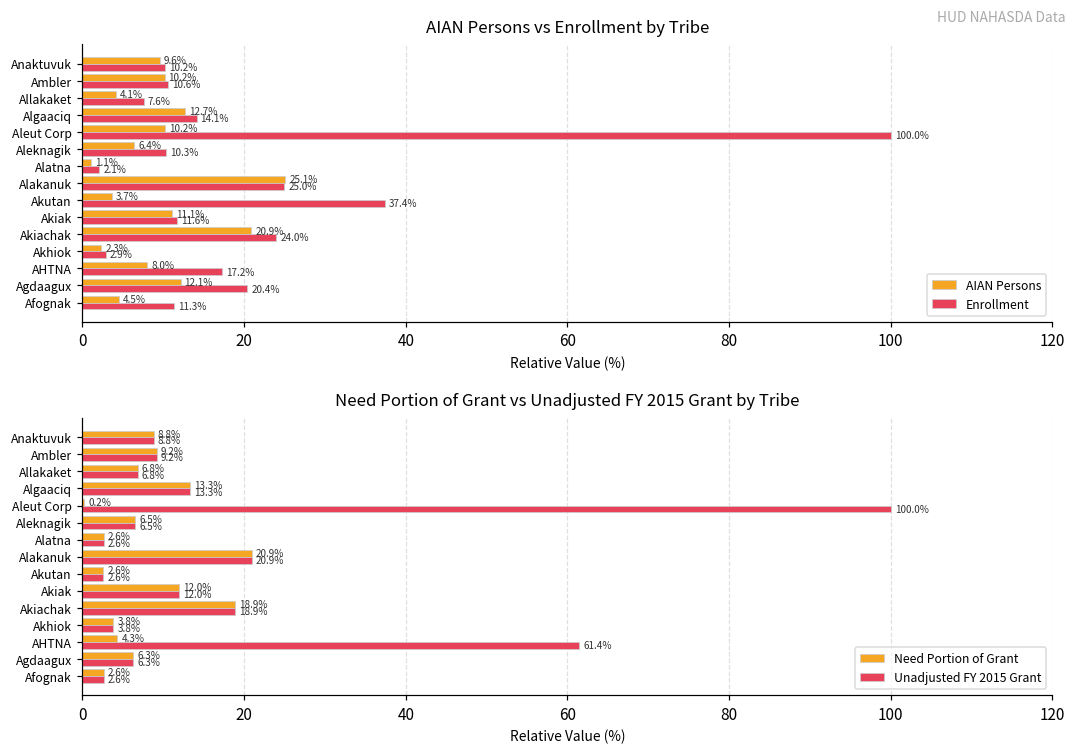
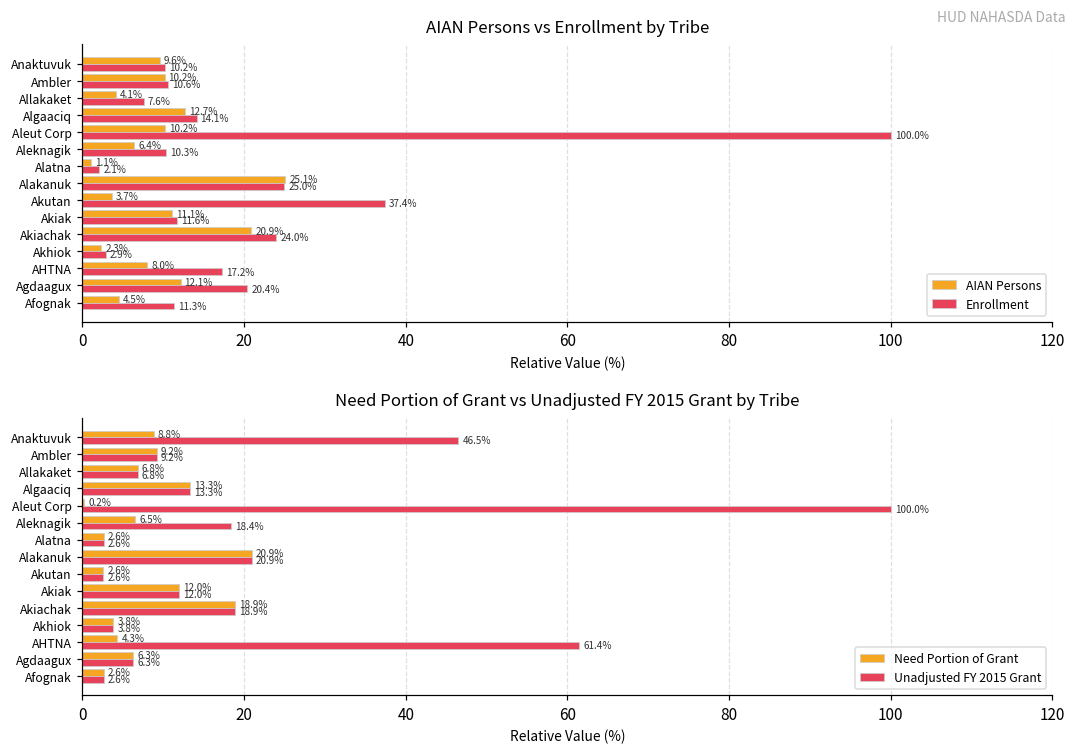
  {
    "AIAN Persons vs Enrollment by Tribe": {
      "AIAN Persons": {
        "Allakaket": "4.1%",
        "Aleut Corp": "10.2%",
        "Aleknagik": "6.4%",
        "Akutan": "3.7%",
        "Akiachak": "20.9%",
        "AHTNA": "8.0%",
        "Agdaagux": "12.1%",
        "Afognak": "4.5%"
      },
      "Enrollment": {
        "Allakaket": "7.6%",
        "Aleut Corp": "100.0%",
        "Aleknagik": "10.3%",
        "Akutan": "37.4%",
        "Akiachak": "24.0%",
        "AHTNA": "17.2%",
        "Agdaagux": "20.4%",
        "Afognak": "11.3%"
      }
    },
    "Need Portion of Grant vs Unadjusted FY 2015 Grant by Tribe": {
      "Need Portion of Grant": {
        "Anaktuvuk": "8.8%",
        "Aleut Corp": "0.2%",
        "Aleknagik": "6.5%",
        "AHTNA": "4.3%"
      },
      "Unadjusted FY 2015 Grant": {
-       "Anaktuvuk": "8.8%",
+       "Anaktuvuk": "46.5%",
        "Aleut Corp": "100.0%",
-       "Aleknagik": "6.5%",
+       "Aleknagik": "18.4%",
        "AHTNA": "61.4%"
      }
    }
  }
